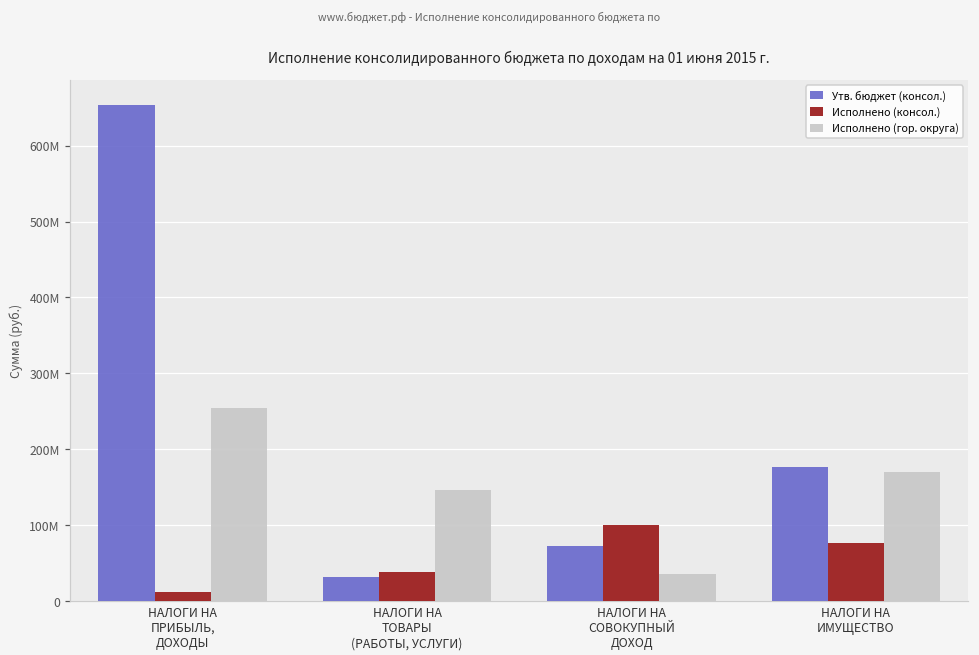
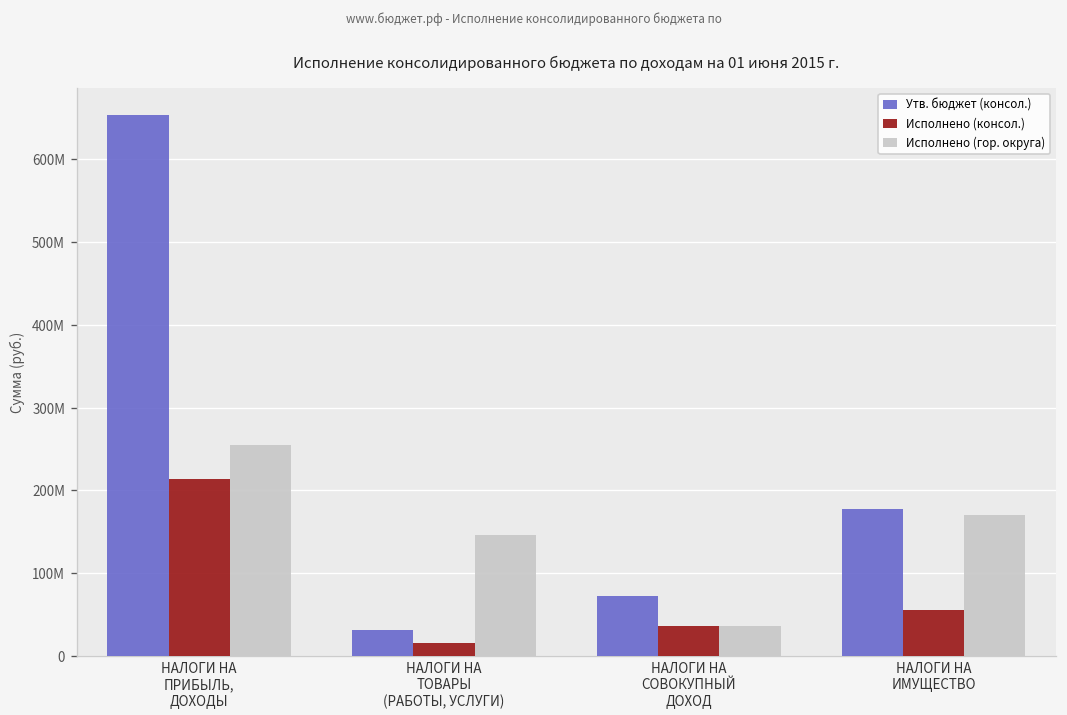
  {
    "Утв. бюджет (консол.)": {
      "НАЛОГИ НА ПРИБЫЛЬ, ДОХОДЫ": 650000000,
      "НАЛОГИ НА ТОВАРЫ (РАБОТЫ, УСЛУГИ)": 30000000,
      "НАЛОГИ НА СОВОКУПНЫЙ ДОХОД": 70000000,
      "НАЛОГИ НА ИМУЩЕСТВО": 180000000
    },
    "Исполнено (консол.)": {
-     "НАЛОГИ НА ПРИБЫЛЬ, ДОХОДЫ": 10000000,
-     "НАЛОГИ НА ТОВАРЫ (РАБОТЫ, УСЛУГИ)": 40000000,
-     "НАЛОГИ НА СОВОКУПНЫЙ ДОХОД": 100000000,
-     "НАЛОГИ НА ИМУЩЕСТВО": 80000000
+     "НАЛОГИ НА ПРИБЫЛЬ, ДОХОДЫ": 210000000,
+     "НАЛОГИ НА ТОВАРЫ (РАБОТЫ, УСЛУГИ)": 20000000,
+     "НАЛОГИ НА СОВОКУПНЫЙ ДОХОД": 40000000,
+     "НАЛОГИ НА ИМУЩЕСТВО": 60000000
    },
    "Исполнено (гор. округа)": {
      "НАЛОГИ НА ПРИБЫЛЬ, ДОХОДЫ": 250000000,
      "НАЛОГИ НА ТОВАРЫ (РАБОТЫ, УСЛУГИ)": 150000000,
      "НАЛОГИ НА СОВОКУПНЫЙ ДОХОД": 40000000,
      "НАЛОГИ НА ИМУЩЕСТВО": 170000000
    }
  }
